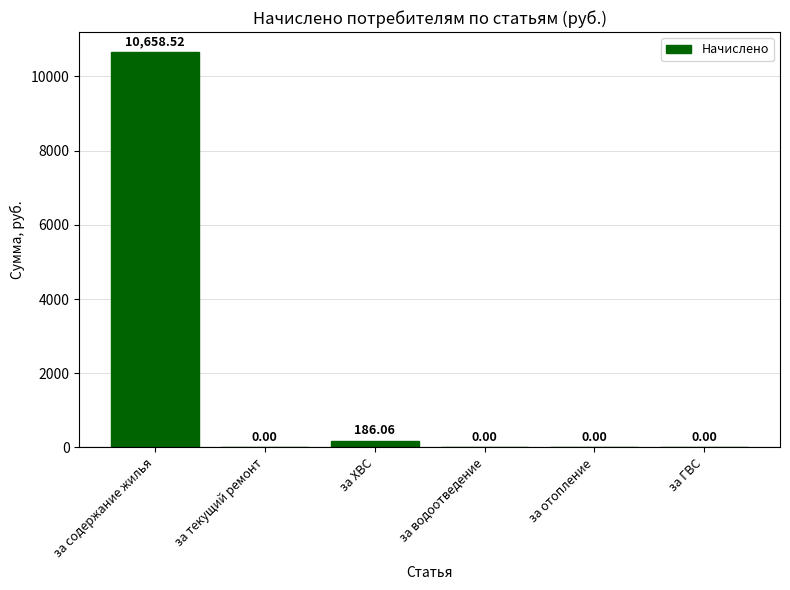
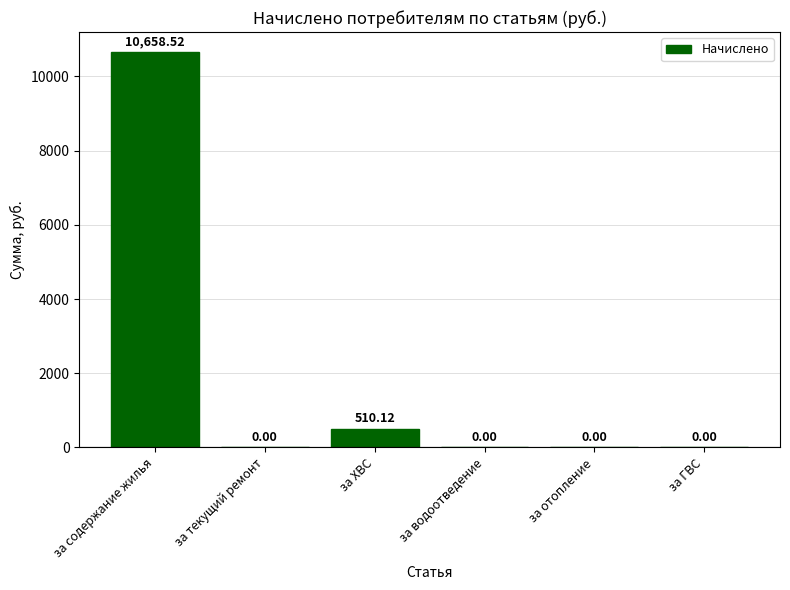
  {
    "за содержание жилья": "10,658.52",
    "за текущий ремонт": "0.00",
-   "за ХВС": "186.06",
+   "за ХВС": "510.12",
    "за водоотведение": "0.00",
    "за отопление": "0.00",
    "за ГВС": "0.00"
  }
